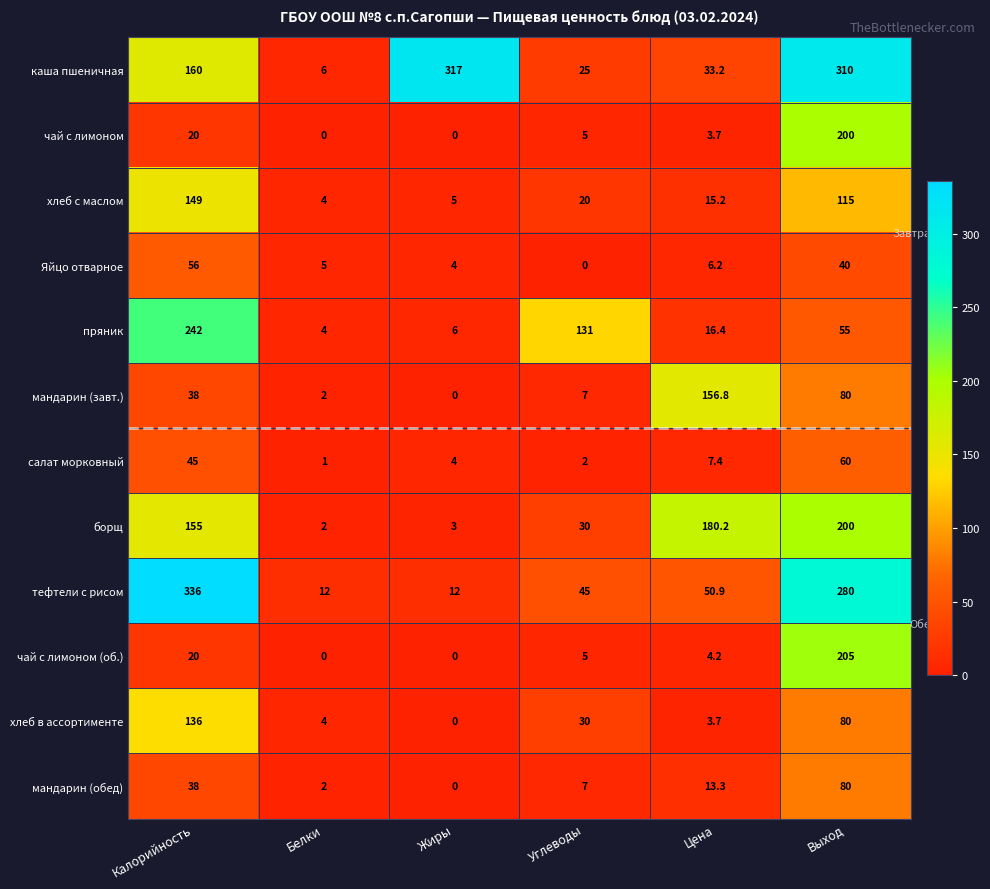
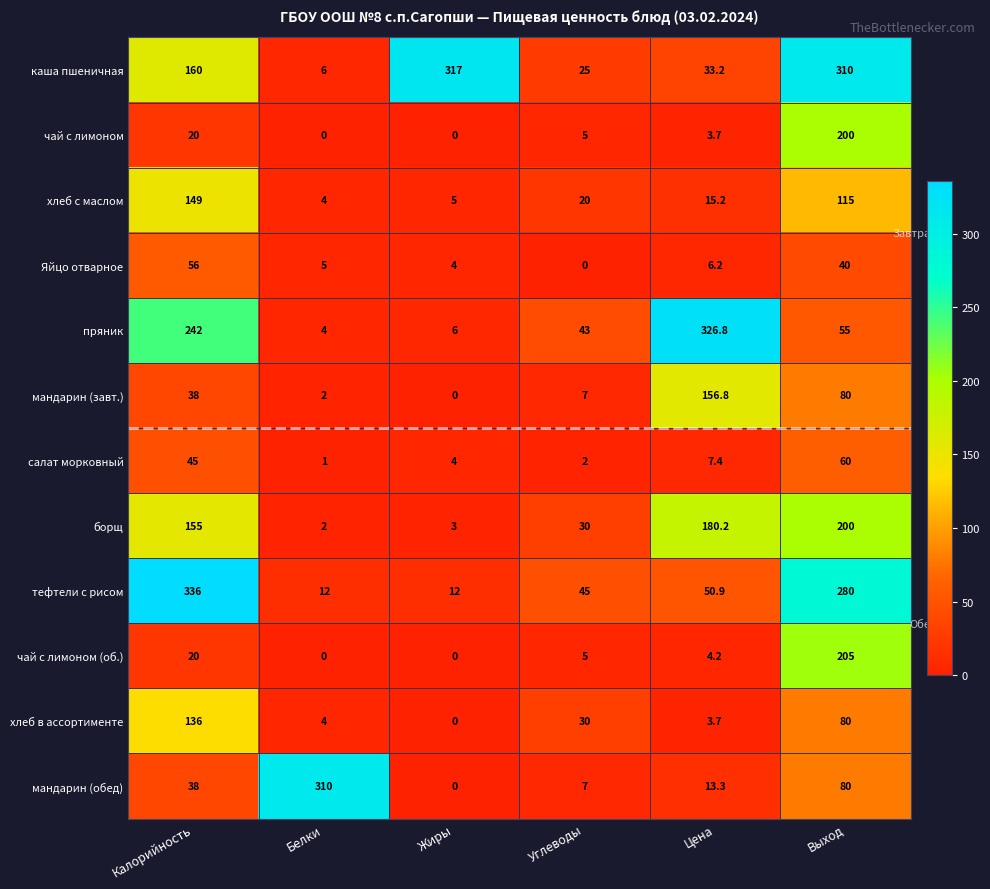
  {
    "каша пшеничная": {
      "Калорийность": 160,
      "Белки": 6,
      "Жиры": 317,
      "Углеводы": 25,
      "Цена": 33.2,
      "Выход": 310
    },
    "чай с лимоном": {
      "Калорийность": 20,
      "Белки": 0,
      "Жиры": 0,
      "Углеводы": 5,
      "Цена": 3.7,
      "Выход": 200
    },
    "хлеб с маслом": {
      "Калорийность": 149,
      "Белки": 4,
      "Жиры": 5,
      "Углеводы": 20,
      "Цена": 15.2,
      "Выход": 115
    },
    "Яйцо отварное": {
      "Калорийность": 56,
      "Белки": 5,
      "Жиры": 4,
      "Углеводы": 0,
      "Цена": 6.2,
      "Выход": 40
    },
    "пряник": {
      "Калорийность": 242,
      "Белки": 4,
      "Жиры": 6,
-     "Углеводы": 131,
-     "Цена": 16.4,
+     "Углеводы": 43,
+     "Цена": 326.8,
      "Выход": 55
    },
    "мандарин (завт.)": {
      "Калорийность": 38,
      "Белки": 2,
      "Жиры": 0,
      "Углеводы": 7,
      "Цена": 156.8,
      "Выход": 80
    },
    "салат морковный": {
      "Калорийность": 45,
      "Белки": 1,
      "Жиры": 4,
      "Углеводы": 2,
      "Цена": 7.4,
      "Выход": 60
    },
    "борщ": {
      "Калорийность": 155,
      "Белки": 2,
      "Жиры": 3,
      "Углеводы": 30,
      "Цена": 180.2,
      "Выход": 200
    },
    "тефтели с рисом": {
      "Калорийность": 336,
      "Белки": 12,
      "Жиры": 12,
      "Углеводы": 45,
      "Цена": 50.9,
      "Выход": 280
    },
    "чай с лимоном (об.)": {
      "Калорийность": 20,
      "Белки": 0,
      "Жиры": 0,
      "Углеводы": 5,
      "Цена": 4.2,
      "Выход": 205
    },
    "хлеб в ассортименте": {
      "Калорийность": 136,
      "Белки": 4,
      "Жиры": 0,
      "Углеводы": 30,
      "Цена": 3.7,
      "Выход": 80
    },
    "мандарин (обед)": {
      "Калорийность": 38,
-     "Белки": 2,
+     "Белки": 310,
      "Жиры": 0,
      "Углеводы": 7,
      "Цена": 13.3,
      "Выход": 80
    }
  }
